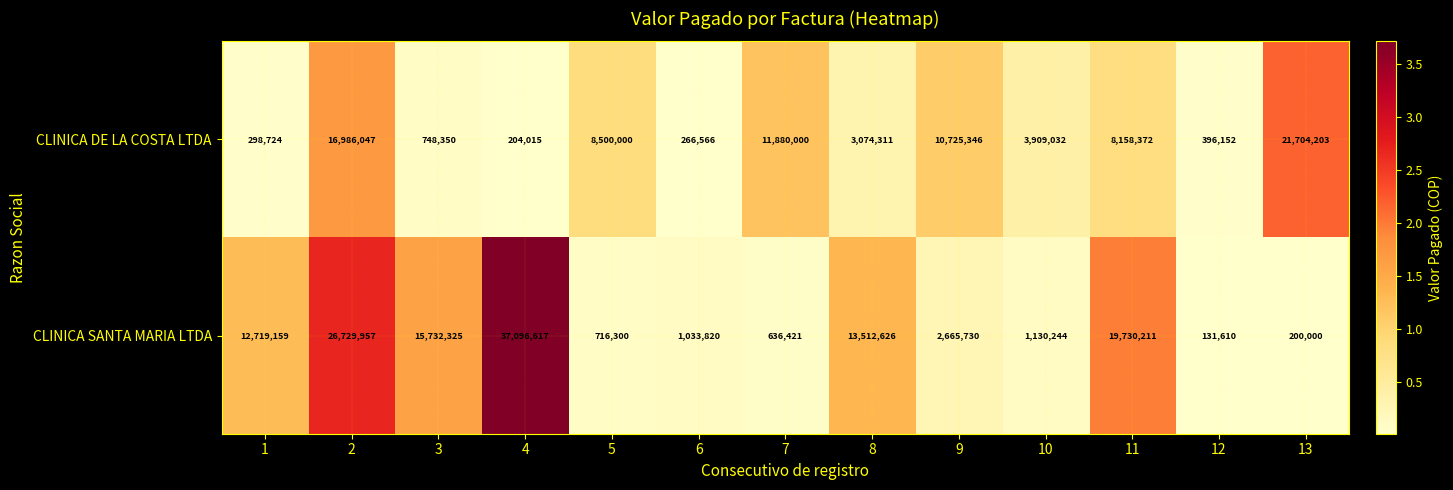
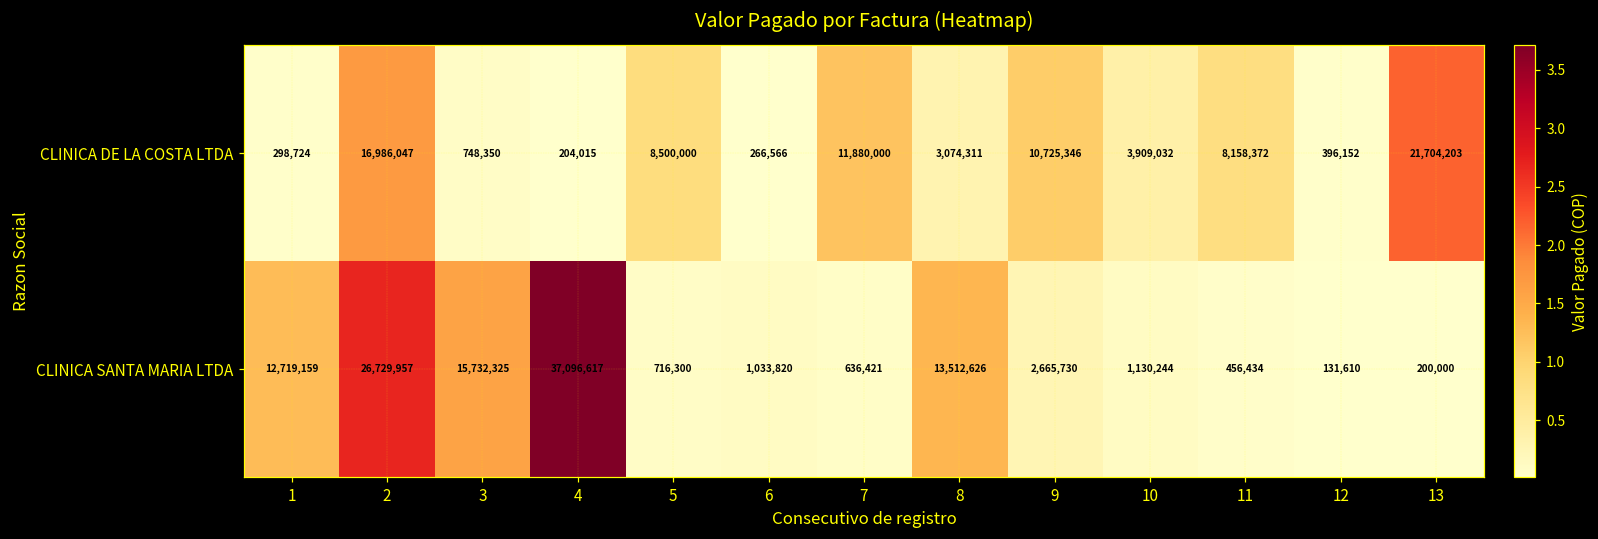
  {
    "CLINICA DE LA COSTA LTDA": {
      "1": "298,724",
      "2": "16,986,047",
      "3": "748,350",
      "4": "204,015",
      "5": "8,500,000",
      "6": "266,566",
      "7": "11,880,000",
      "8": "3,074,311",
      "9": "10,725,346",
      "10": "3,909,032",
      "11": "8,158,372",
      "12": "396,152",
      "13": "21,704,203"
    },
    "CLINICA SANTA MARIA LTDA": {
      "1": "12,719,159",
      "2": "26,729,957",
      "3": "15,732,325",
      "4": "37,096,617",
      "5": "716,300",
      "6": "1,033,820",
      "7": "636,421",
      "8": "13,512,626",
      "9": "2,665,730",
      "10": "1,130,244",
-     "11": "19,730,211",
+     "11": "456,434",
      "12": "131,610",
      "13": "200,000"
    }
  }
